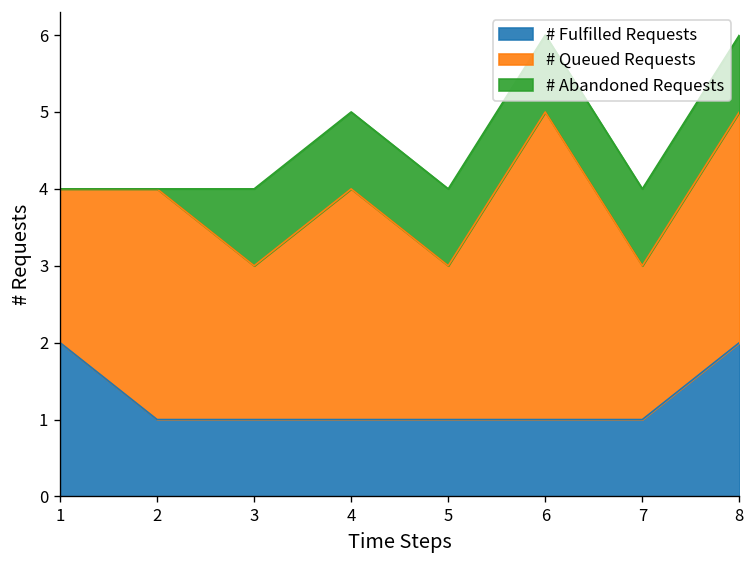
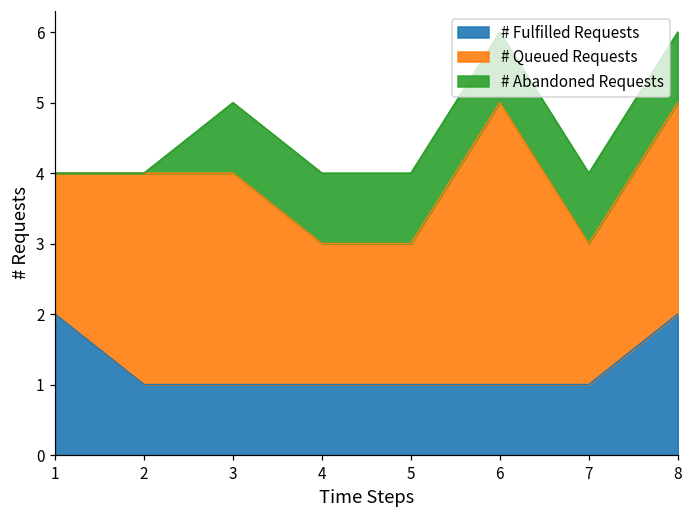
  {
    "# Fulfilled Requests": {
      "1": 2,
      "2": 1,
      "3": 1,
      "4": 1,
      "5": 1,
      "6": 1,
      "7": 1,
      "8": 2
    },
    "# Queued Requests": {
-     "3": 2,
-     "4": 3,
+     "3": 3,
+     "4": 2,
      "5": 2,
      "6": 4,
      "7": 2,
      "8": 3
    },
    "# Abandoned Requests": {
      "3": 1,
      "4": 1,
      "5": 1,
      "7": 1,
      "8": 1
    }
  }
